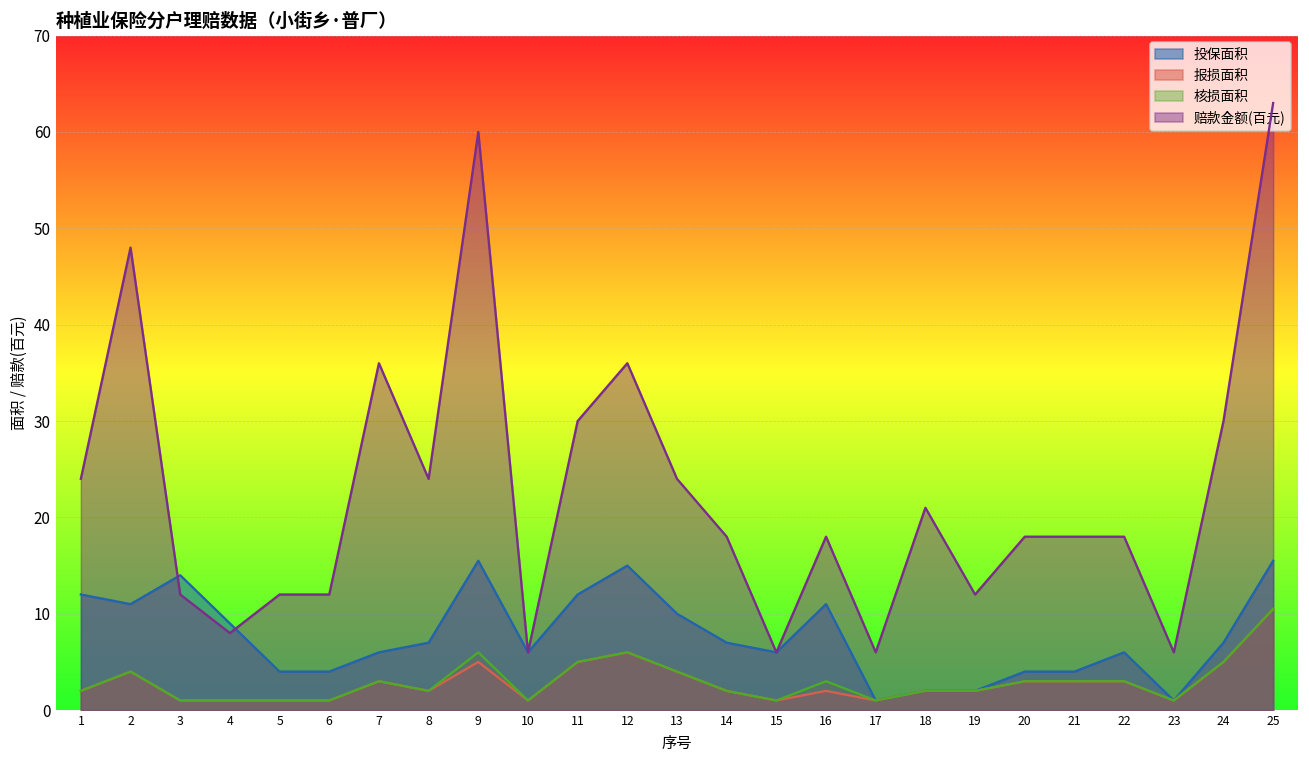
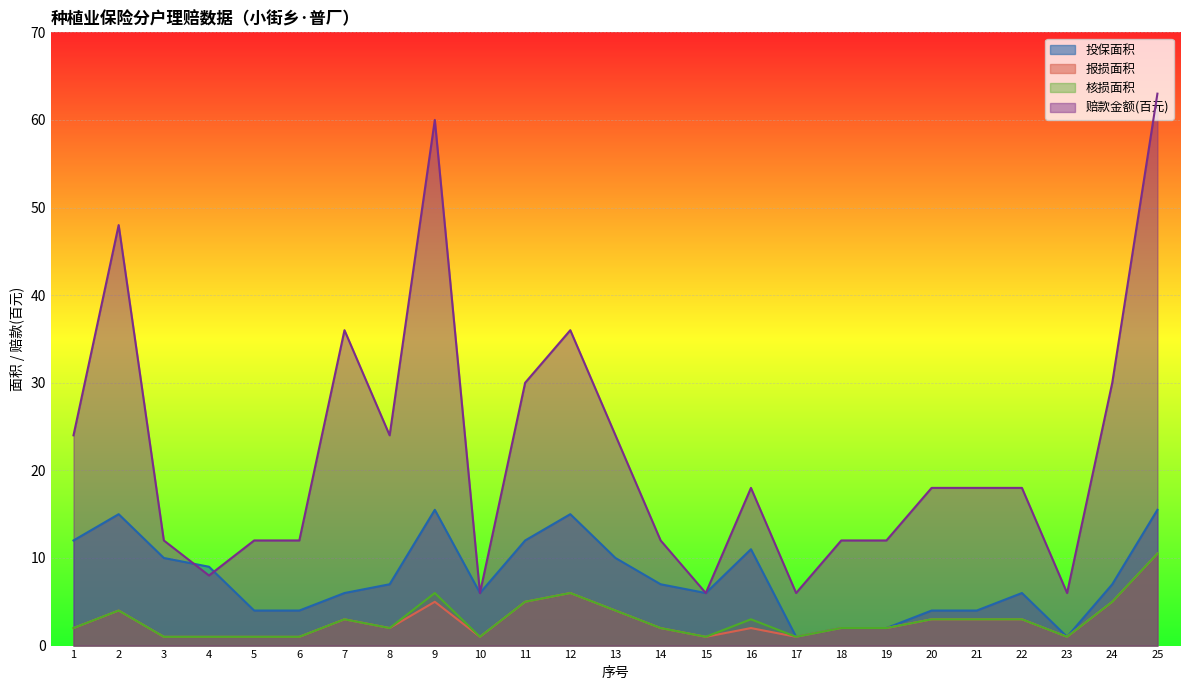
  {
    "投保面积": {
      "1": 12,
-     "2": 11,
-     "3": 14,
+     "2": 15,
+     "3": 10,
      "4": 9,
      "5": 4,
      "6": 4,
      "7": 6,
      "8": 7,
      "9": 16,
      "11": 12,
      "12": 15,
      "13": 10,
      "14": 7,
      "16": 11,
      "20": 4,
      "21": 4,
      "22": 6,
      "24": 7,
      "25": 16
    },
    "报损面积": {
      "9": 5,
      "16": 2
    },
    "核损面积": {
      "9": 6,
      "16": 3
    },
    "赔款金额(百元)": {
      "1": 24,
      "2": 48,
      "3": 12,
      "4": 8,
      "5": 12,
      "6": 12,
      "7": 36,
      "8": 24,
      "9": 60,
      "11": 30,
      "12": 36,
      "13": 24,
-     "14": 18,
+     "14": 12,
      "16": 18,
      "17": 6,
-     "18": 21,
+     "18": 12,
      "19": 12,
      "20": 18,
      "21": 18,
      "22": 18,
      "23": 6,
      "24": 30
    }
  }
